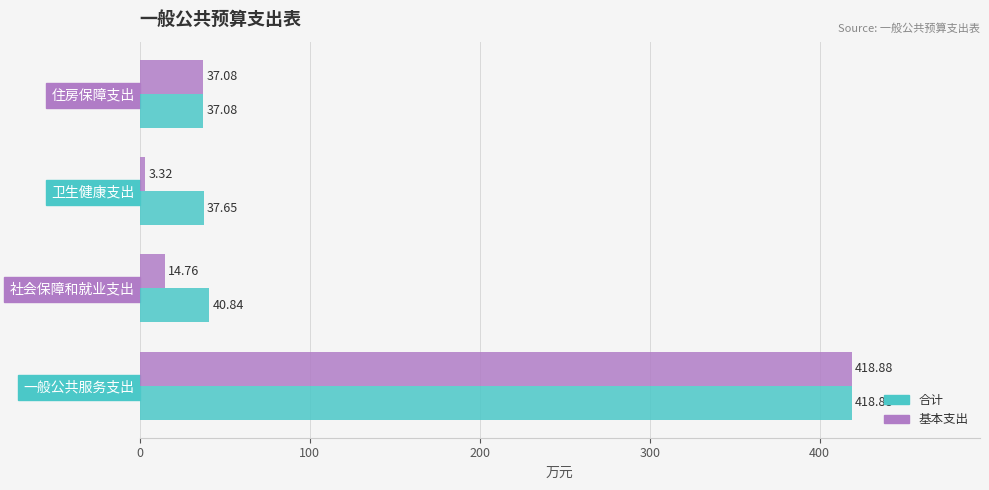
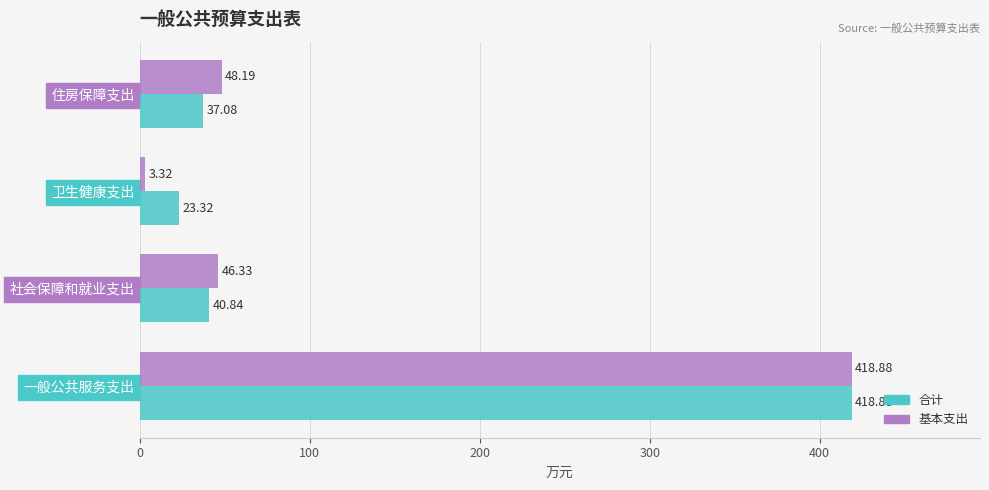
  {
    "合计": {
      "住房保障支出": 37.08,
-     "卫生健康支出": 37.65,
+     "卫生健康支出": 23.32,
      "社会保障和就业支出": 40.84,
      "一般公共服务支出": 418.88
    },
    "基本支出": {
-     "住房保障支出": 37.08,
+     "住房保障支出": 48.19,
      "卫生健康支出": 3.32,
-     "社会保障和就业支出": 14.76,
+     "社会保障和就业支出": 46.33,
      "一般公共服务支出": 418.88
    }
  }
